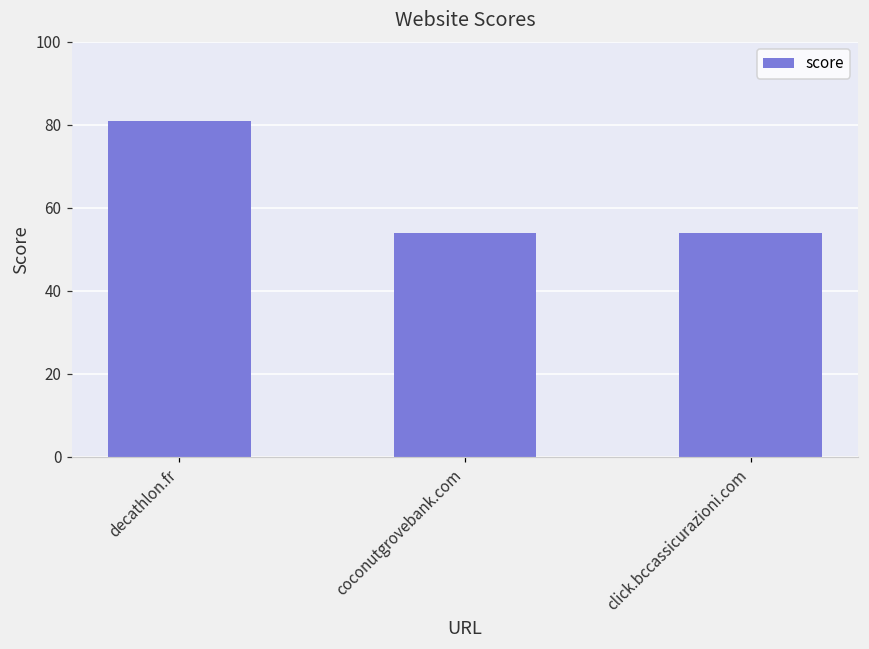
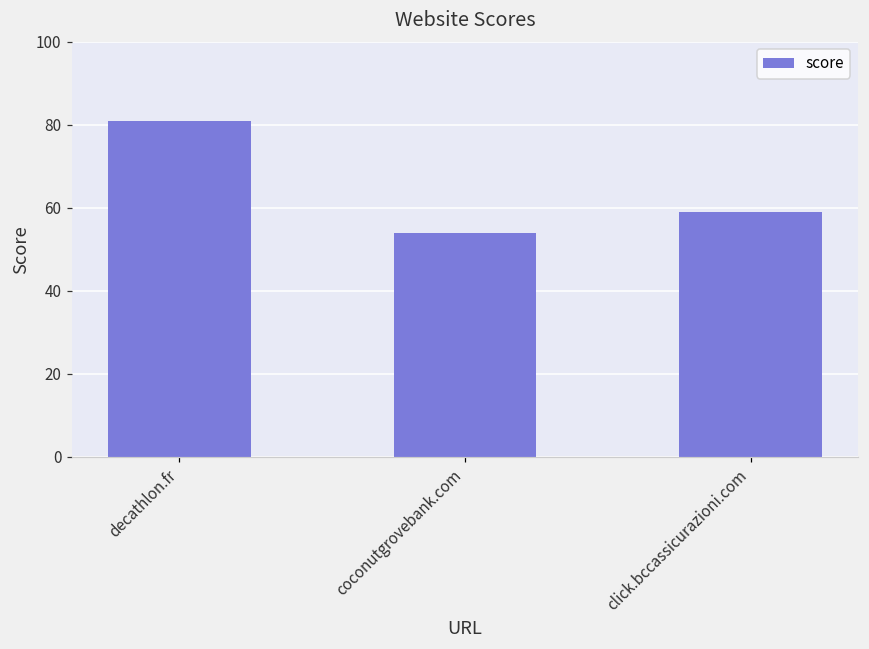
  {
    "decathlon.fr": 81,
    "coconutgrovebank.com": 54,
-   "click.bccassicurazioni.com": 54
+   "click.bccassicurazioni.com": 59
  }
